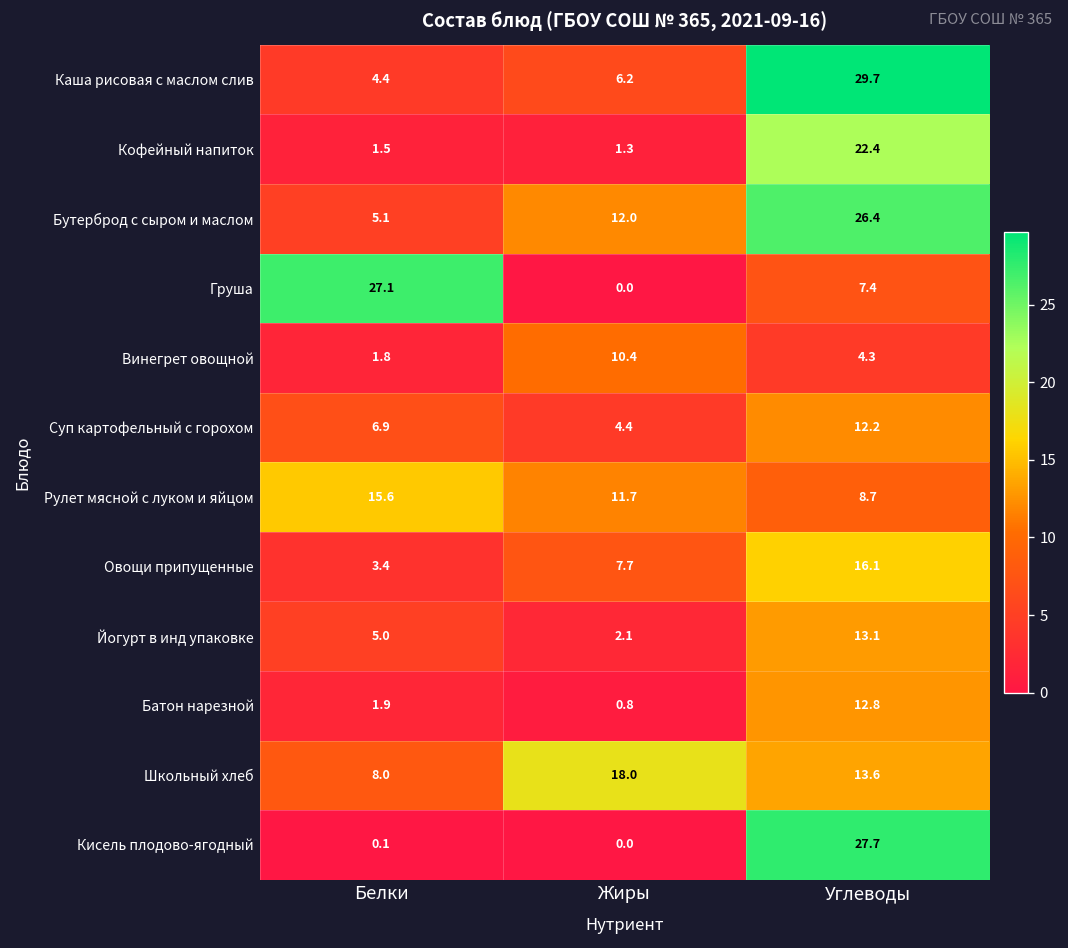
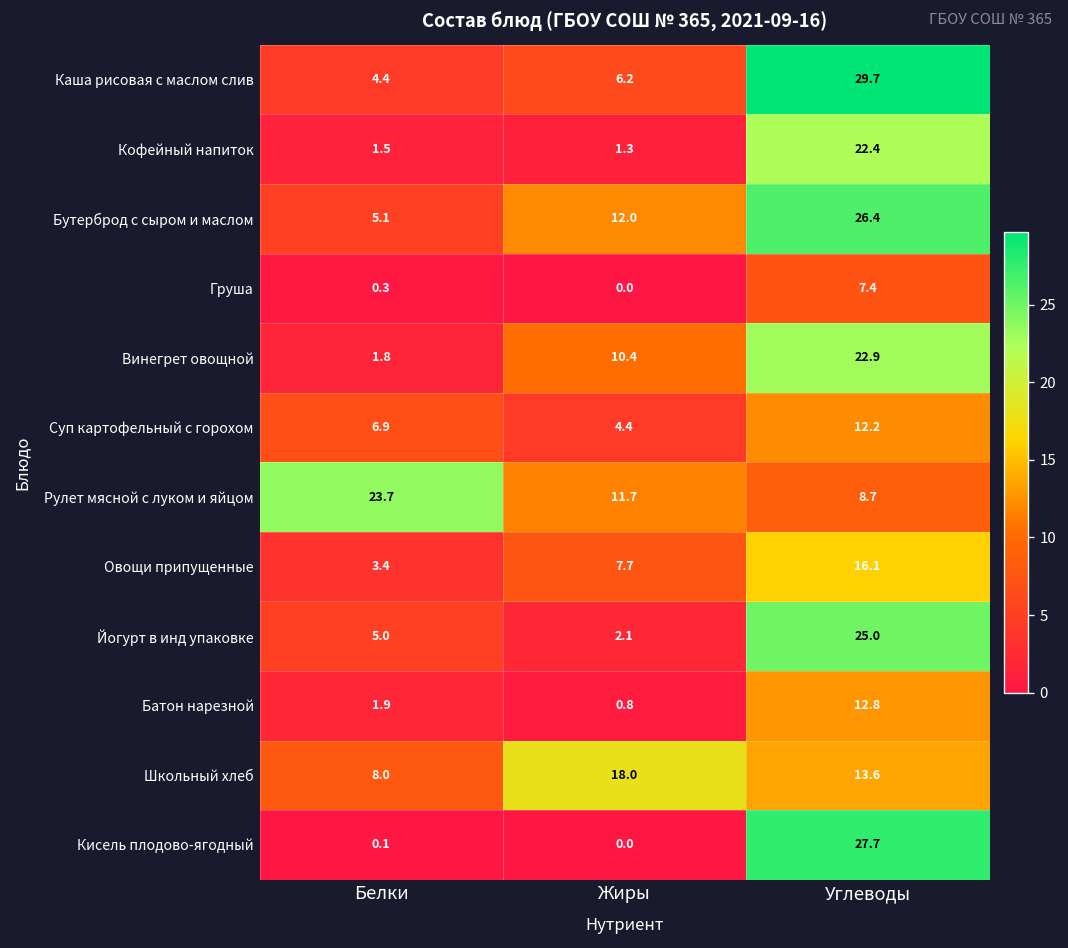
  {
    "Каша рисовая с маслом слив": {
      "Белки": 4.4,
      "Жиры": 6.2,
      "Углеводы": 29.7
    },
    "Кофейный напиток": {
      "Белки": 1.5,
      "Жиры": 1.3,
      "Углеводы": 22.4
    },
    "Бутерброд с сыром и маслом": {
      "Белки": 5.1,
      "Жиры": 12.0,
      "Углеводы": 26.4
    },
    "Груша": {
-     "Белки": 27.1,
+     "Белки": 0.3,
      "Жиры": 0.0,
      "Углеводы": 7.4
    },
    "Винегрет овощной": {
      "Белки": 1.8,
      "Жиры": 10.4,
-     "Углеводы": 4.3
+     "Углеводы": 22.9
    },
    "Суп картофельный с горохом": {
      "Белки": 6.9,
      "Жиры": 4.4,
      "Углеводы": 12.2
    },
    "Рулет мясной с луком и яйцом": {
-     "Белки": 15.6,
+     "Белки": 23.7,
      "Жиры": 11.7,
      "Углеводы": 8.7
    },
    "Овощи припущенные": {
      "Белки": 3.4,
      "Жиры": 7.7,
      "Углеводы": 16.1
    },
    "Йогурт в инд упаковке": {
      "Белки": 5.0,
      "Жиры": 2.1,
-     "Углеводы": 13.1
+     "Углеводы": 25.0
    },
    "Батон нарезной": {
      "Белки": 1.9,
      "Жиры": 0.8,
      "Углеводы": 12.8
    },
    "Школьный хлеб": {
      "Белки": 8.0,
      "Жиры": 18.0,
      "Углеводы": 13.6
    },
    "Кисель плодово-ягодный": {
      "Белки": 0.1,
      "Жиры": 0.0,
      "Углеводы": 27.7
    }
  }
